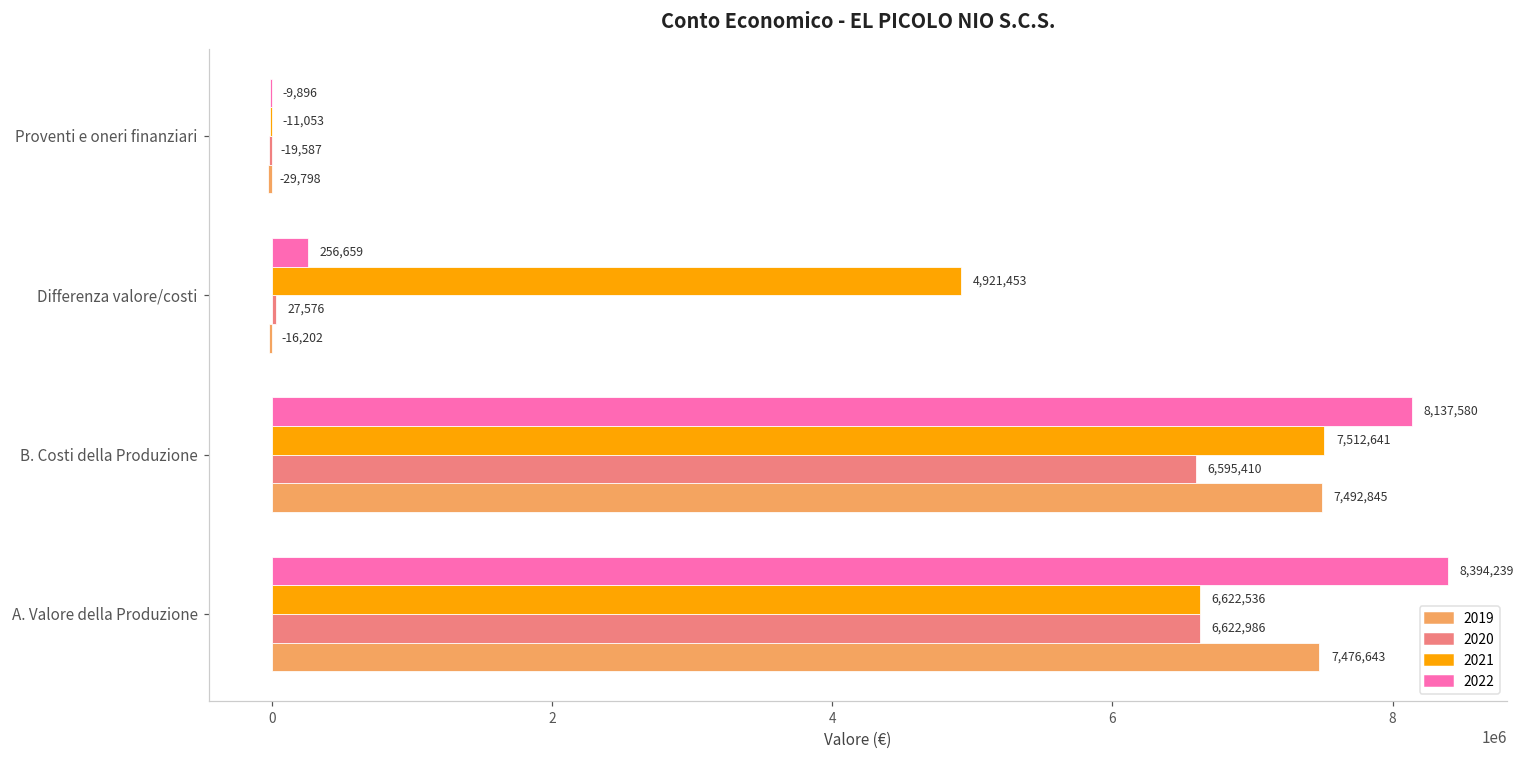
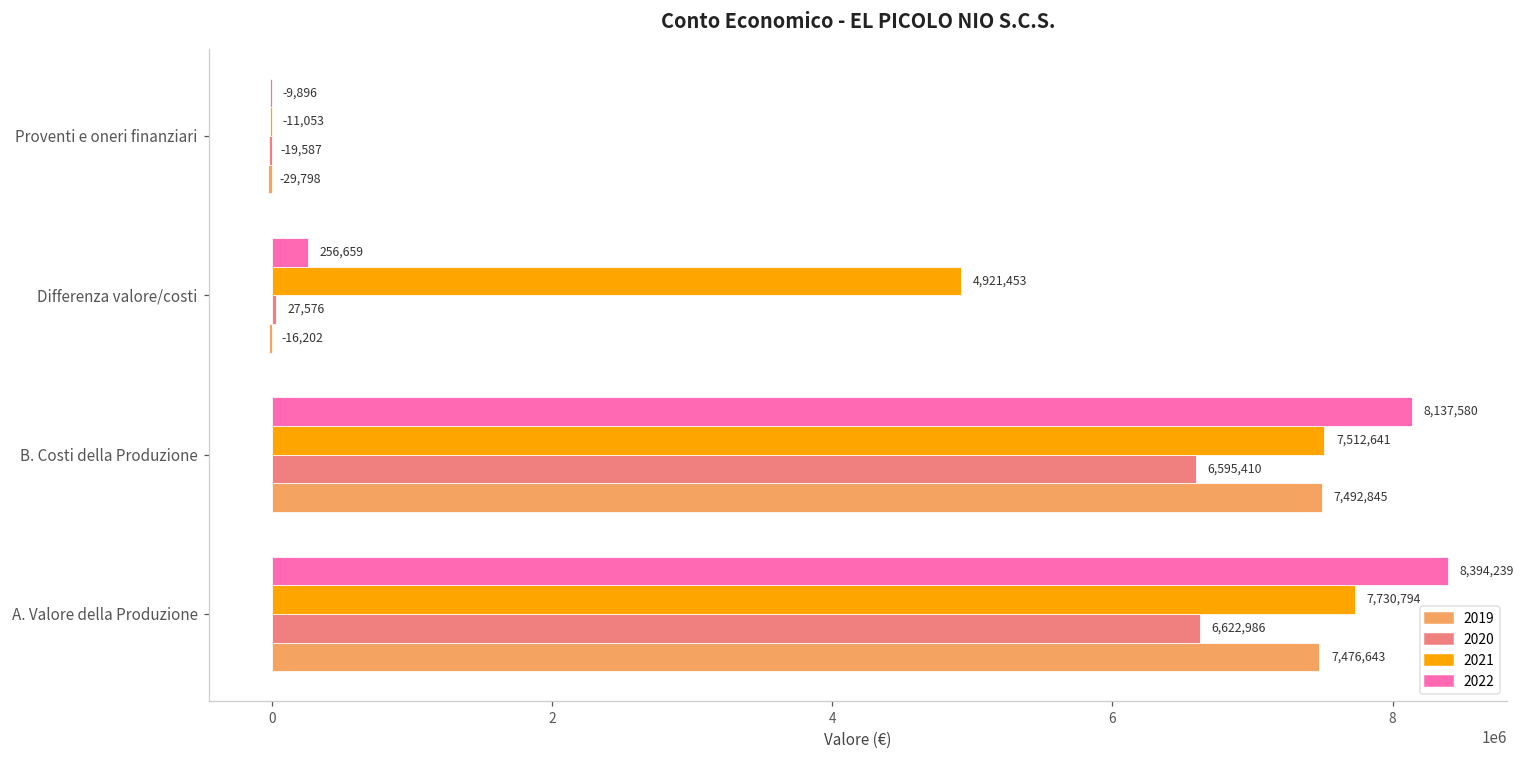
  {
    "2021": {
      "Proventi e oneri finanziari": "-11,053",
      "Differenza valore/costi": "4,921,453",
      "B. Costi della Produzione": "7,512,641",
-     "A. Valore della Produzione": "6,622,536"
+     "A. Valore della Produzione": "7,730,794"
    }
  }
